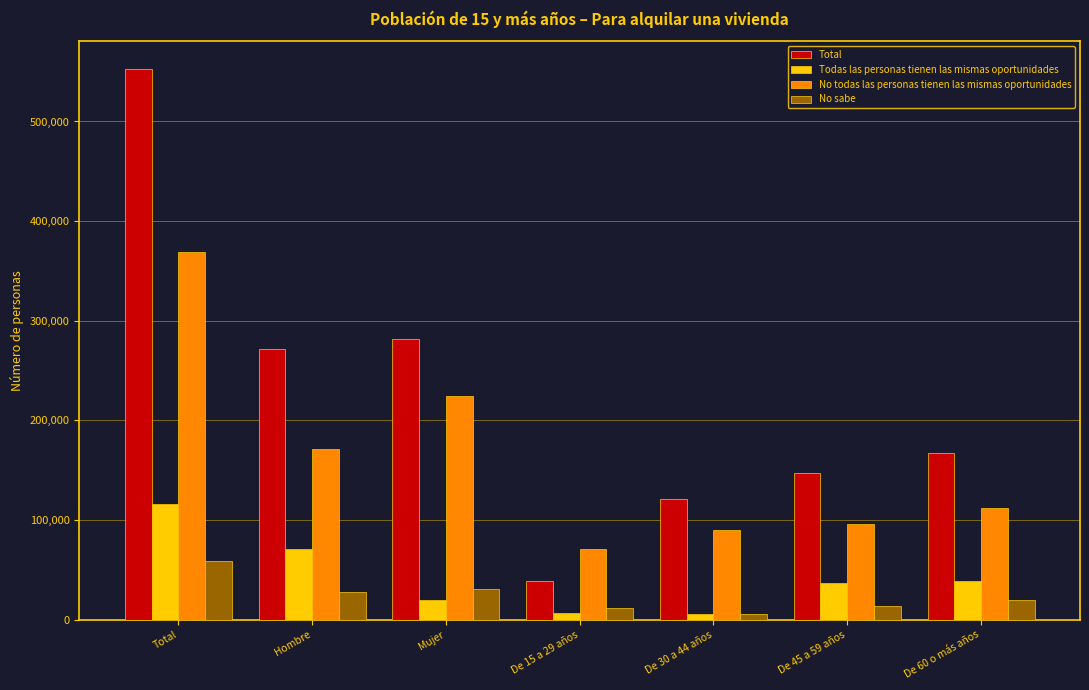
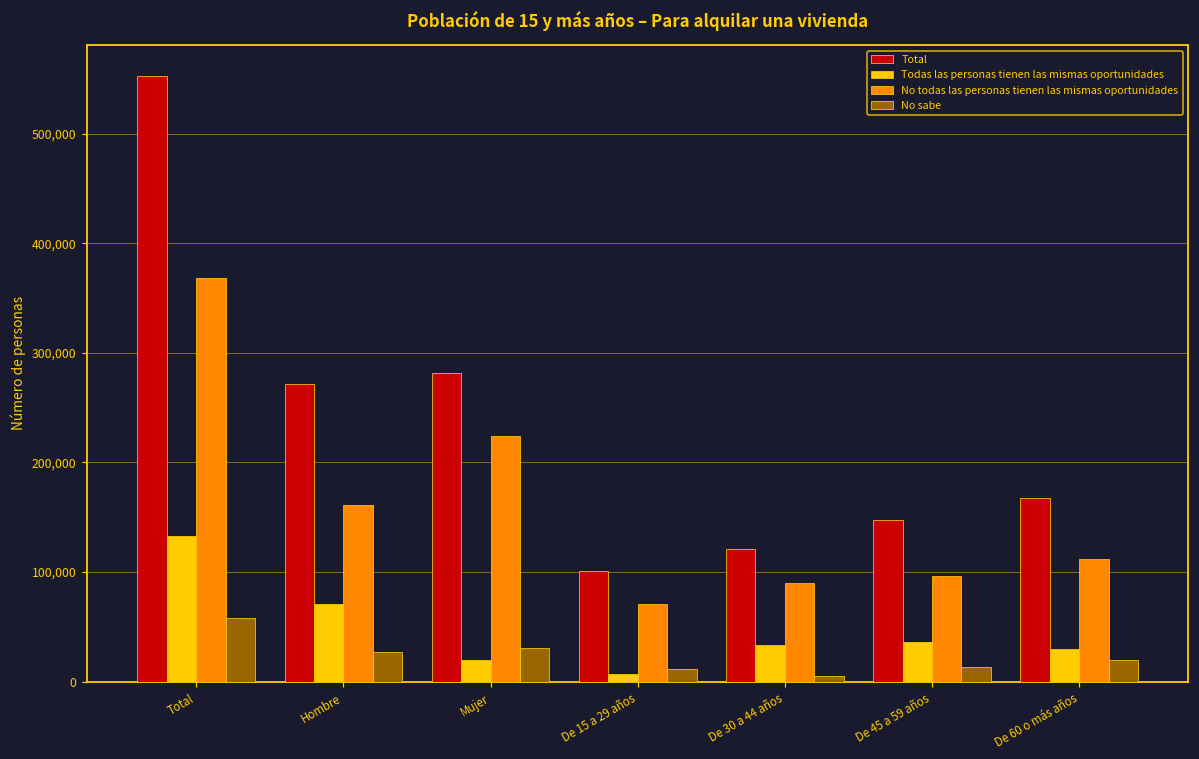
  {
    "Total": {
      "Total": "550,000",
      "Hombre": "270,000",
      "Mujer": "280,000",
-     "De 15 a 29 años": "40,000",
+     "De 15 a 29 años": "100,000",
      "De 30 a 44 años": "120,000",
      "De 45 a 59 años": "150,000",
      "De 60 o más años": "170,000"
    },
    "Todas las personas tienen las mismas oportunidades": {
-     "Total": "120,000",
+     "Total": "130,000",
      "Hombre": "70,000",
      "Mujer": "20,000",
      "De 15 a 29 años": "10,000",
-     "De 30 a 44 años": "10,000",
+     "De 30 a 44 años": "30,000",
      "De 45 a 59 años": "40,000",
-     "De 60 o más años": "40,000"
+     "De 60 o más años": "30,000"
    },
    "No todas las personas tienen las mismas oportunidades": {
      "Total": "370,000",
-     "Hombre": "170,000",
+     "Hombre": "160,000",
      "Mujer": "220,000",
      "De 15 a 29 años": "70,000",
      "De 30 a 44 años": "90,000",
      "De 45 a 59 años": "100,000",
      "De 60 o más años": "110,000"
    },
    "No sabe": {
      "Total": "60,000",
      "Hombre": "30,000",
      "Mujer": "30,000",
      "De 15 a 29 años": "10,000",
      "De 30 a 44 años": "10,000",
      "De 45 a 59 años": "10,000",
      "De 60 o más años": "20,000"
    }
  }
